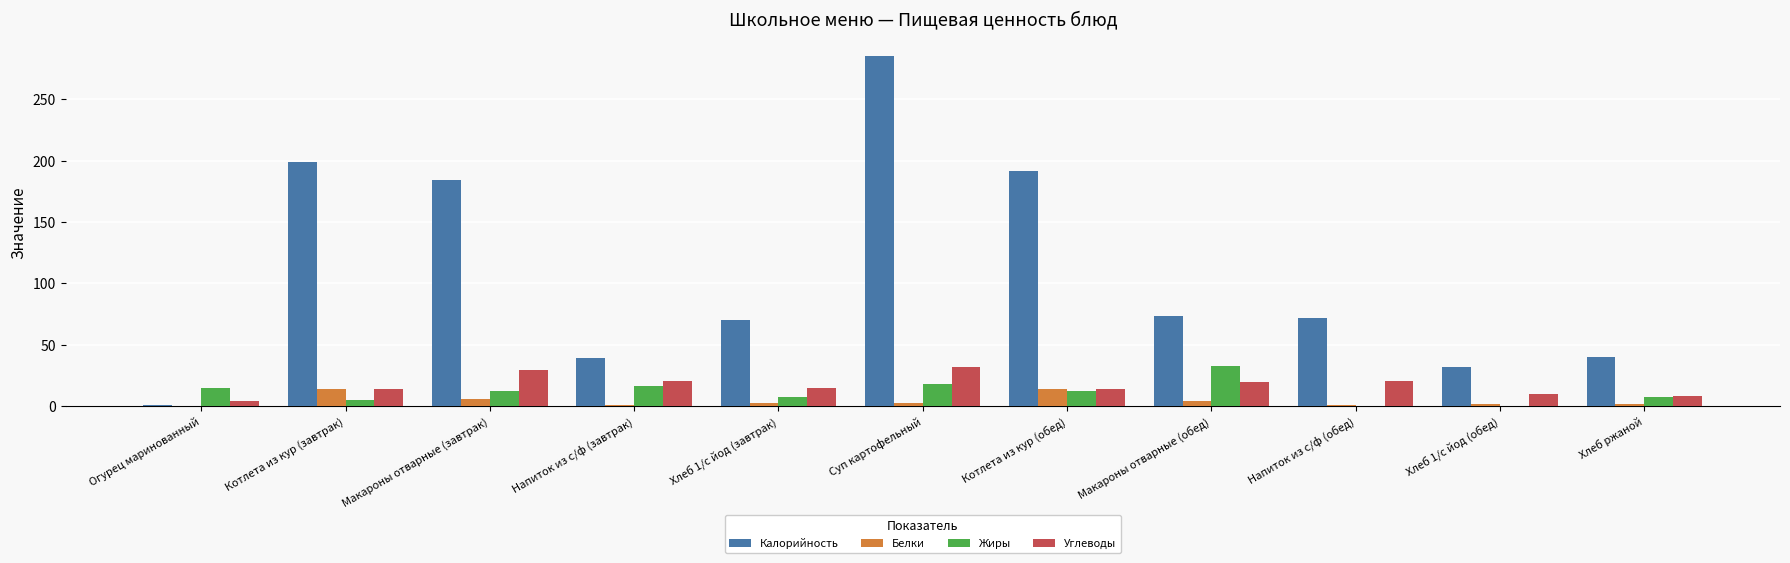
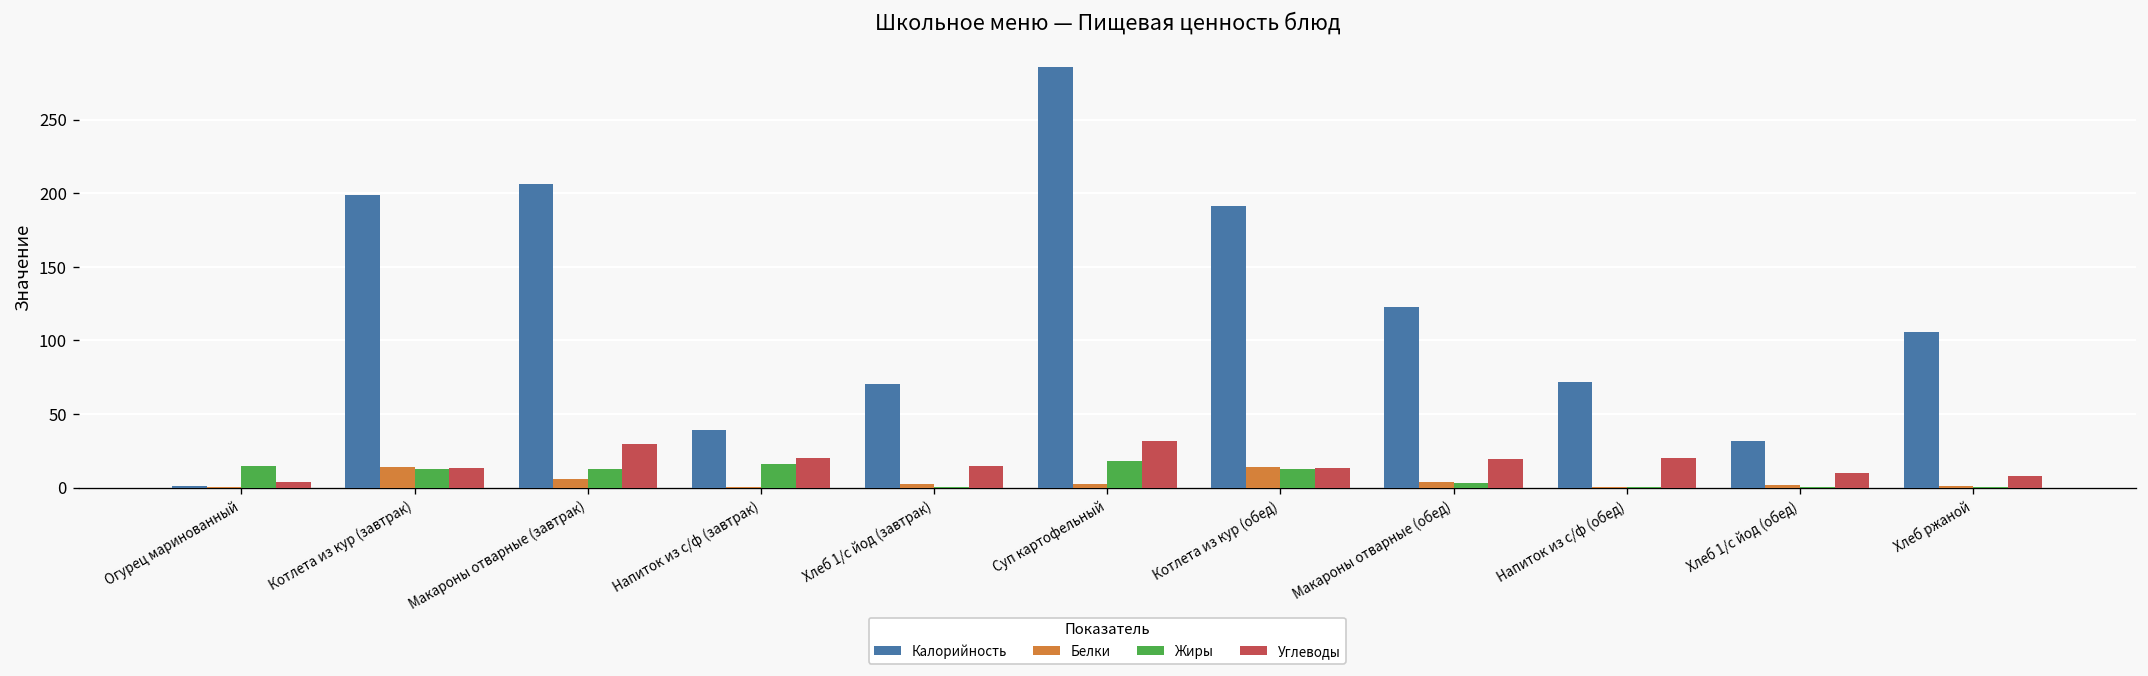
  {
    "Калорийность": {
      "Котлета из кур (завтрак)": 199,
-     "Макароны отварные (завтрак)": 185,
+     "Макароны отварные (завтрак)": 206,
      "Напиток из с/ф (завтрак)": 39,
      "Хлеб 1/с йод (завтрак)": 70,
      "Суп картофельный": 286,
      "Котлета из кур (обед)": 191,
-     "Макароны отварные (обед)": 73,
+     "Макароны отварные (обед)": 123,
      "Напиток из с/ф (обед)": 72,
      "Хлеб 1/с йод (обед)": 32,
-     "Хлеб ржаной": 40
+     "Хлеб ржаной": 106
    },
    "Жиры": {
      "Огурец маринованный": 15,
-     "Котлета из кур (завтрак)": 5,
+     "Котлета из кур (завтрак)": 13,
      "Макароны отварные (завтрак)": 13,
      "Напиток из с/ф (завтрак)": 16,
-     "Хлеб 1/с йод (завтрак)": 7,
+     "Хлеб 1/с йод (завтрак)": 0,
      "Суп картофельный": 18,
      "Котлета из кур (обед)": 13,
-     "Макароны отварные (обед)": 33,
-     "Хлеб ржаной": 7
+     "Макароны отварные (обед)": 3,
+     "Хлеб ржаной": 0
    }
  }
